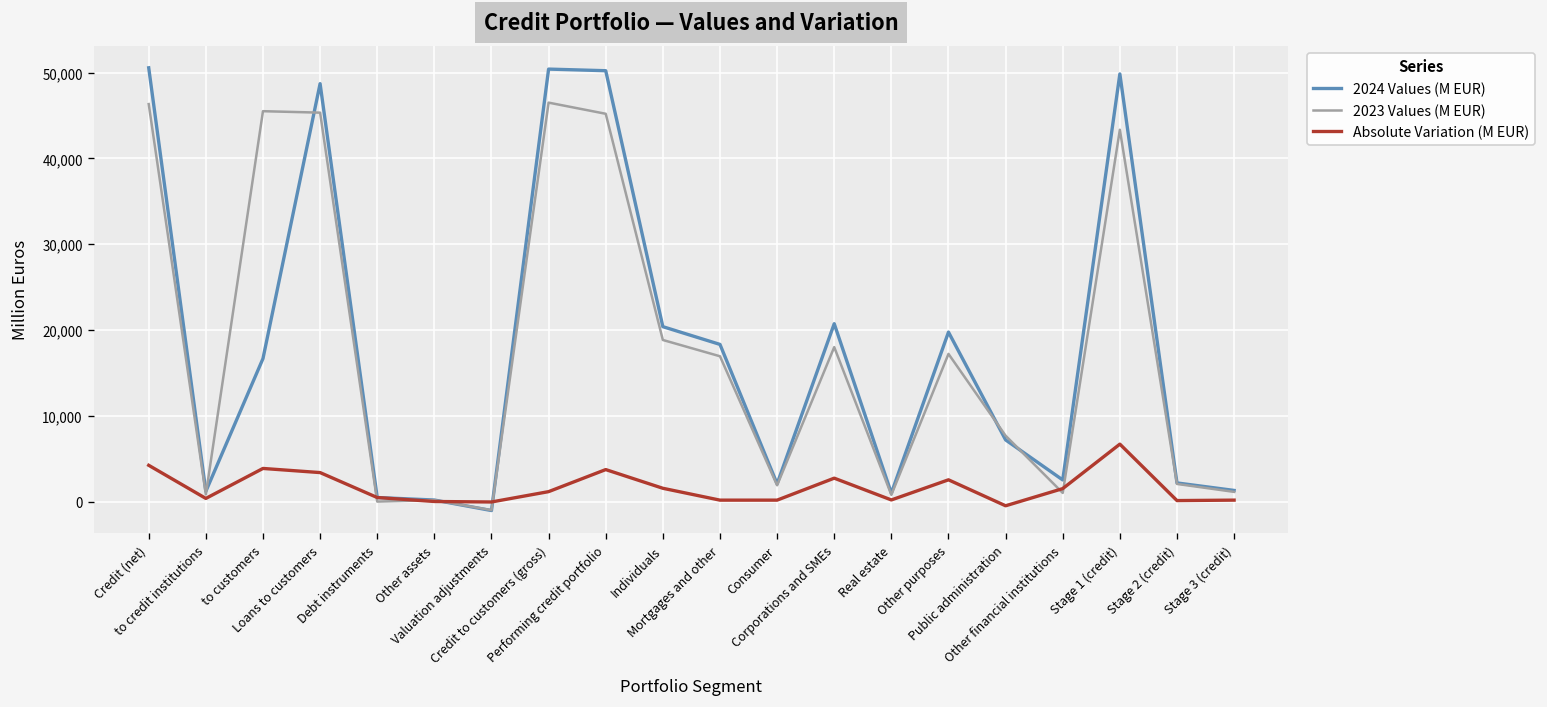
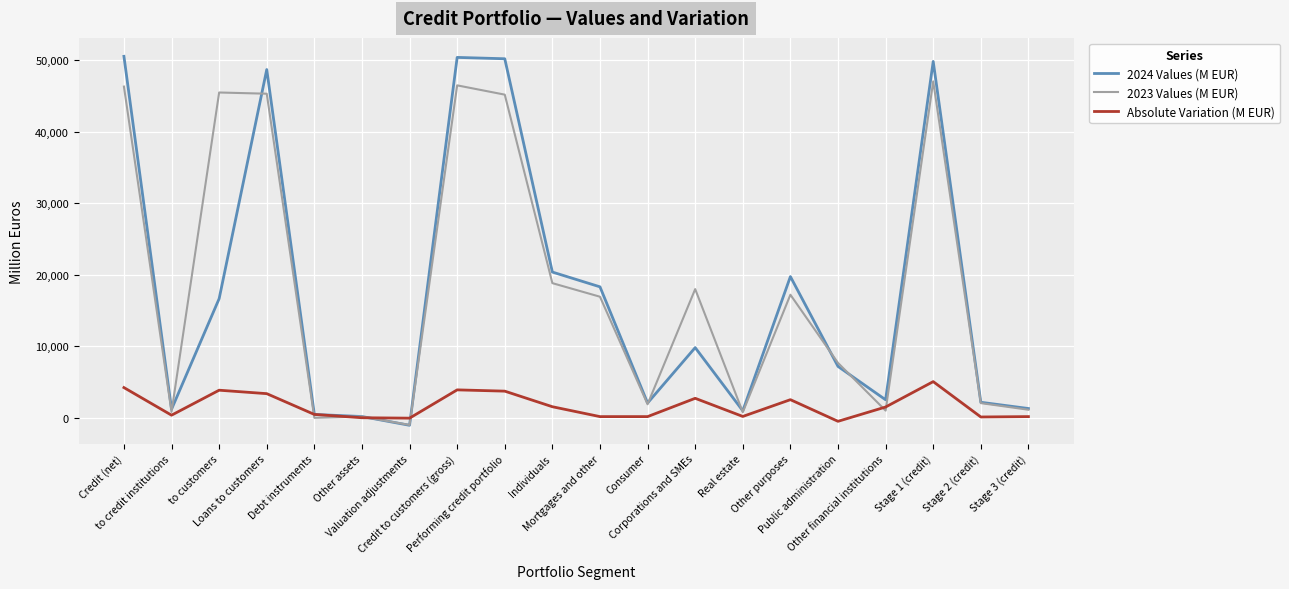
  {
    "2024 Values (M EUR)": {
      "Credit (net)": "51,000",
      "to credit institutions": "1,000",
      "to customers": "17,000",
      "Loans to customers": "49,000",
      "Credit to customers (gross)": "50,000",
      "Performing credit portfolio": "50,000",
      "Individuals": "20,000",
      "Mortgages and other": "18,000",
-     "Corporations and SMEs": "21,000",
+     "Corporations and SMEs": "10,000",
      "Other purposes": "20,000",
      "Public administration": "7,000",
      "Other financial institutions": "3,000",
      "Stage 1 (credit)": "50,000"
    },
    "2023 Values (M EUR)": {
      "Credit (net)": "46,000",
      "to credit institutions": "1,000",
      "to customers": "45,000",
      "Loans to customers": "45,000",
      "Debt instruments": "0",
      "Credit to customers (gross)": "46,000",
      "Performing credit portfolio": "45,000",
      "Individuals": "19,000",
      "Mortgages and other": "17,000",
      "Corporations and SMEs": "18,000",
      "Other purposes": "17,000",
      "Public administration": "8,000",
      "Other financial institutions": "1,000",
-     "Stage 1 (credit)": "43,000"
+     "Stage 1 (credit)": "47,000"
    },
    "Absolute Variation (M EUR)": {
      "Credit (net)": "4,000",
      "to credit institutions": "0",
      "to customers": "4,000",
      "Loans to customers": "3,000",
      "Valuation adjustments": "0",
-     "Credit to customers (gross)": "1,000",
+     "Credit to customers (gross)": "4,000",
      "Performing credit portfolio": "4,000",
      "Individuals": "2,000",
      "Mortgages and other": "0",
      "Consumer": "0",
      "Corporations and SMEs": "3,000",
      "Real estate": "0",
      "Other purposes": "3,000",
      "Public administration": "0",
      "Other financial institutions": "2,000",
-     "Stage 1 (credit)": "7,000",
+     "Stage 1 (credit)": "5,000",
      "Stage 2 (credit)": "0",
      "Stage 3 (credit)": "0"
    }
  }
